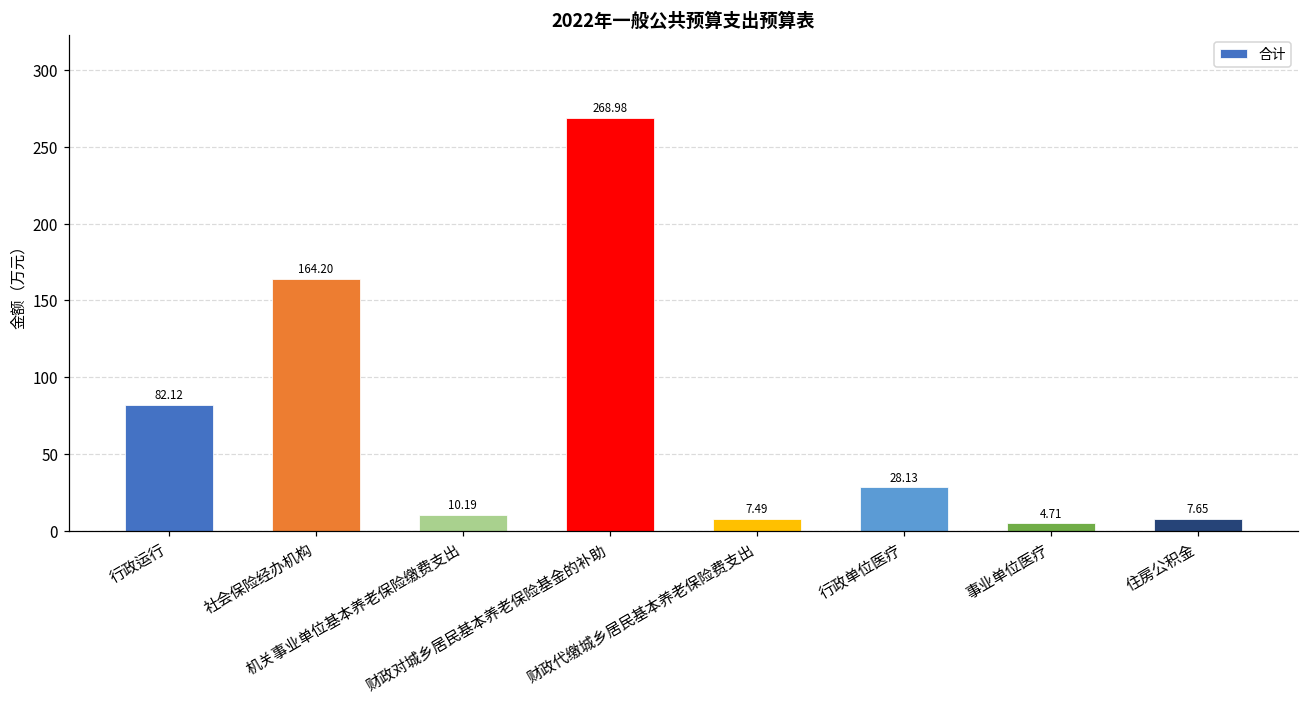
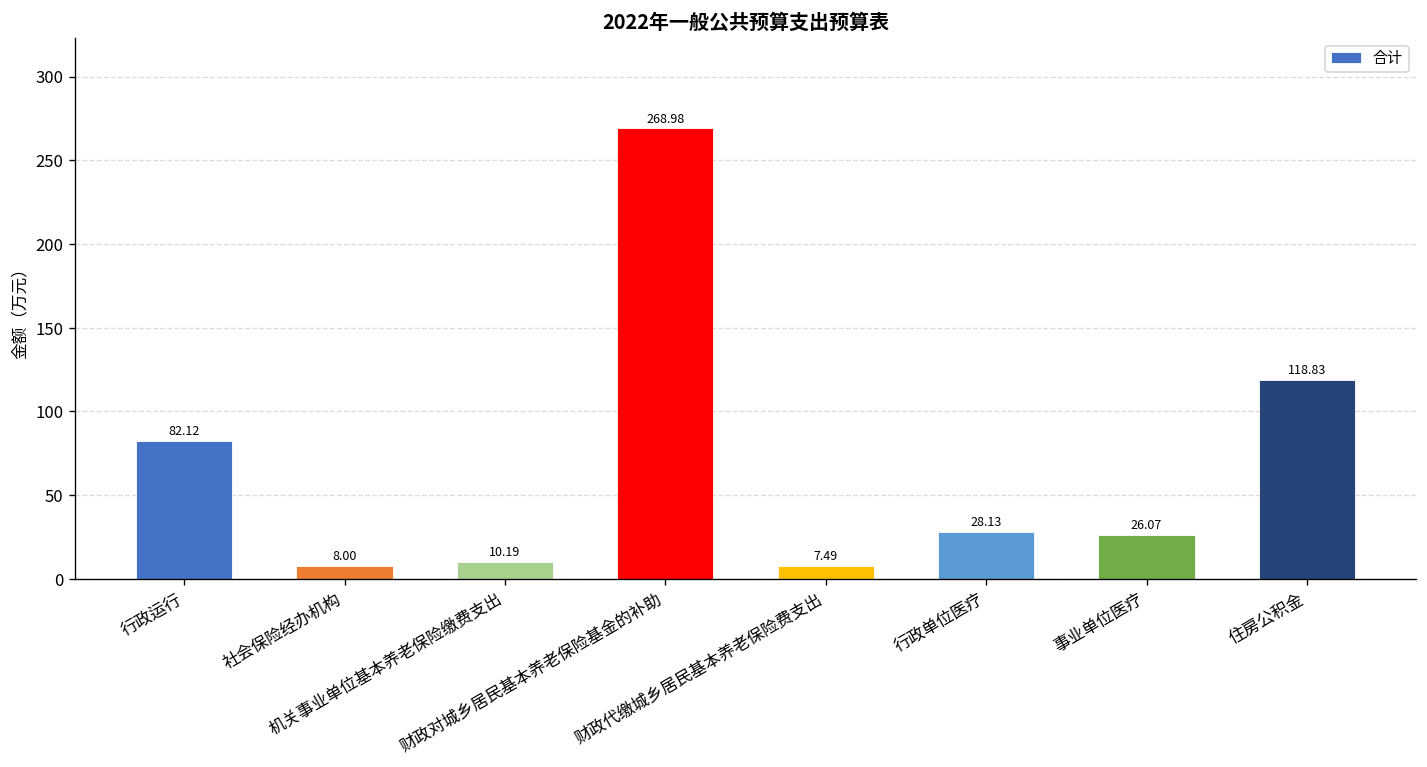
  {
    "行政运行": 82.12,
-   "社会保险经办机构": 164.20,
+   "社会保险经办机构": 8.00,
    "机关事业单位基本养老保险缴费支出": 10.19,
    "财政对城乡居民基本养老保险基金的补助": 268.98,
    "财政代缴城乡居民基本养老保险费支出": 7.49,
    "行政单位医疗": 28.13,
-   "事业单位医疗": 4.71,
-   "住房公积金": 7.65
+   "事业单位医疗": 26.07,
+   "住房公积金": 118.83
  }
